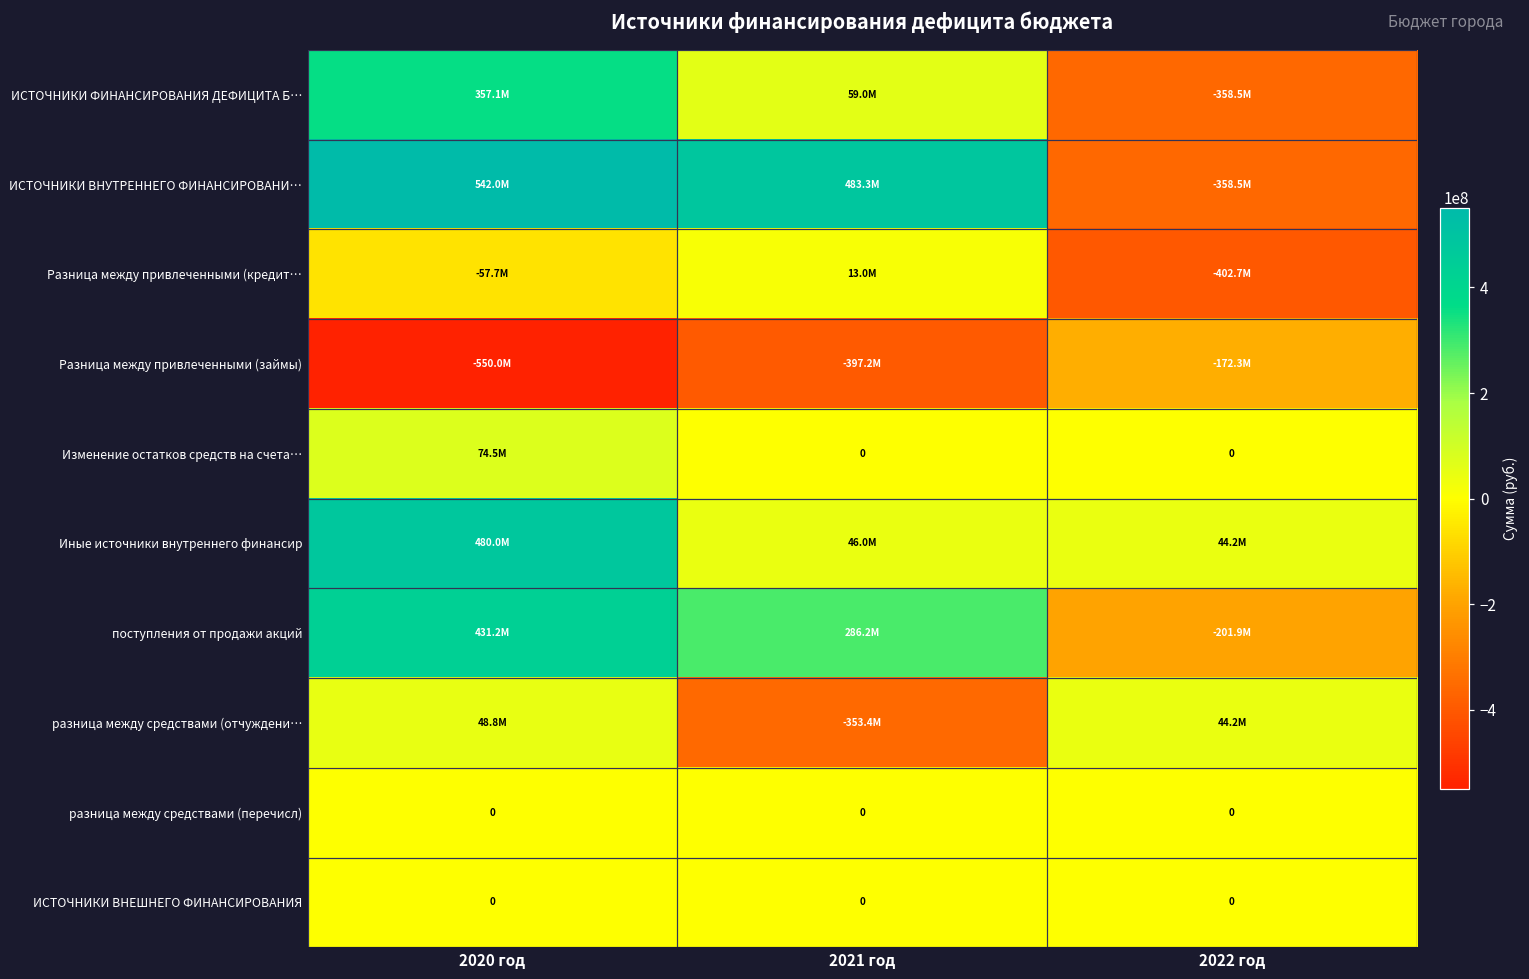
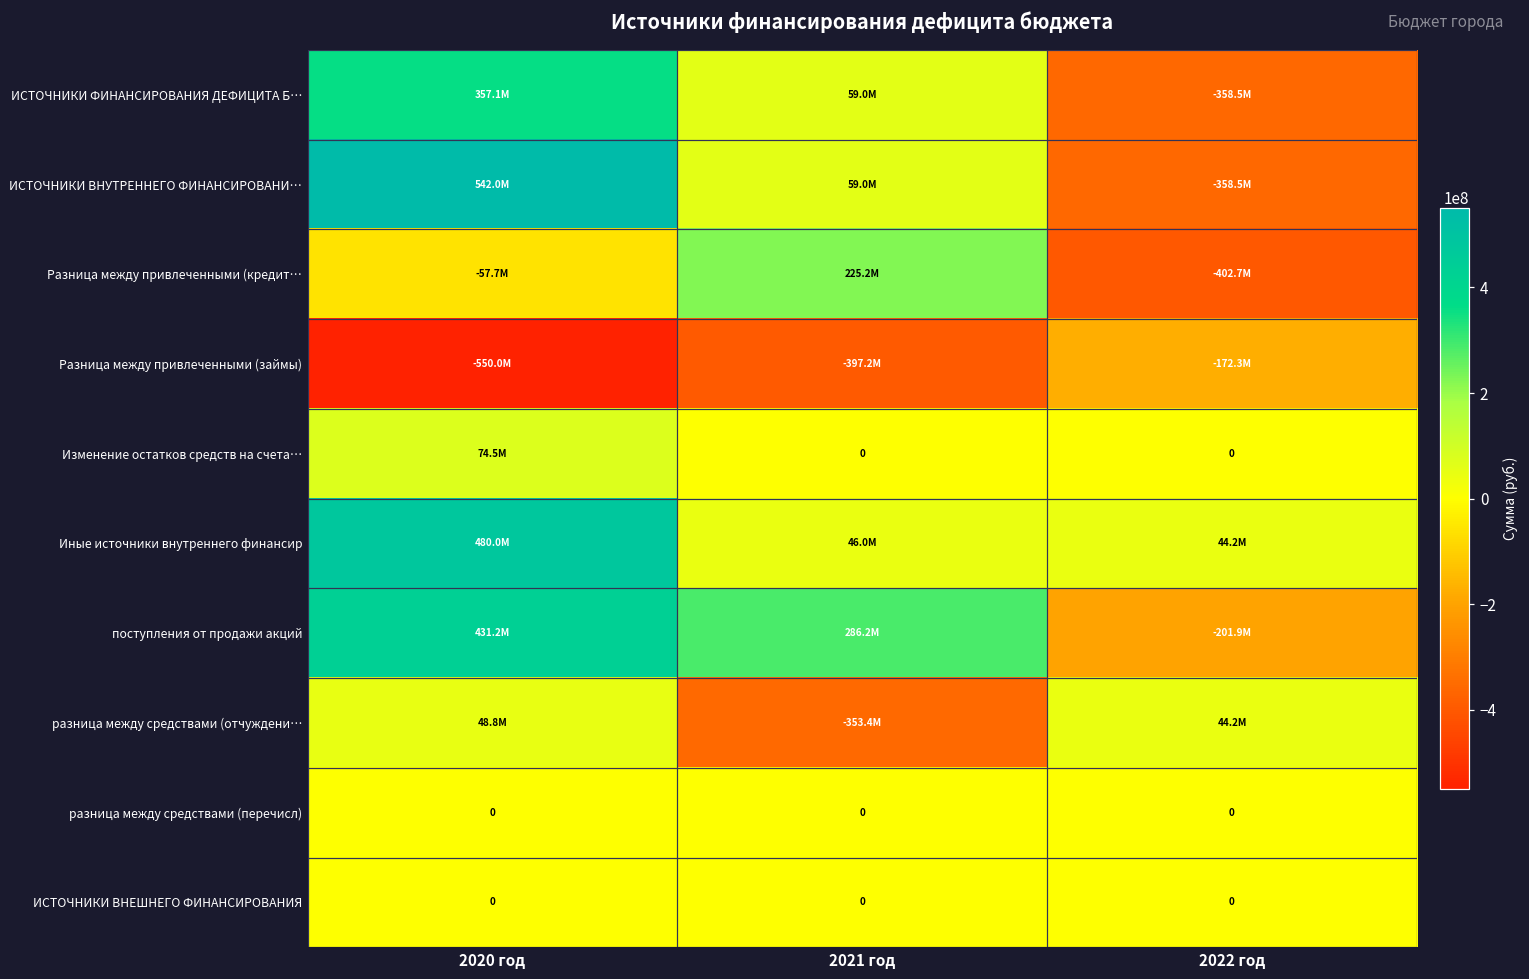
  {
    "ИСТОЧНИКИ ФИНАНСИРОВАНИЯ ДЕФИЦИТА Б…": {
      "2020 год": "357.1M",
      "2021 год": "59.0M",
      "2022 год": "-358.5M"
    },
    "ИСТОЧНИКИ ВНУТРЕННЕГО ФИНАНСИРОВАНИ…": {
      "2020 год": "542.0M",
-     "2021 год": "483.3M",
+     "2021 год": "59.0M",
      "2022 год": "-358.5M"
    },
    "Разница между привлеченными (кредит…": {
      "2020 год": "-57.7M",
-     "2021 год": "13.0M",
+     "2021 год": "225.2M",
      "2022 год": "-402.7M"
    },
    "Разница между привлеченными (займы)": {
      "2020 год": "-550.0M",
      "2021 год": "-397.2M",
      "2022 год": "-172.3M"
    },
    "Изменение остатков средств на счета…": {
      "2020 год": "74.5M",
      "2021 год": "0",
      "2022 год": "0"
    },
    "Иные источники внутреннего финансир": {
      "2020 год": "480.0M",
      "2021 год": "46.0M",
      "2022 год": "44.2M"
    },
    "поступления от продажи акций": {
      "2020 год": "431.2M",
      "2021 год": "286.2M",
      "2022 год": "-201.9M"
    },
    "разница между средствами (отчуждени…": {
      "2020 год": "48.8M",
      "2021 год": "-353.4M",
      "2022 год": "44.2M"
    },
    "разница между средствами (перечисл)": {
      "2020 год": "0",
      "2021 год": "0",
      "2022 год": "0"
    },
    "ИСТОЧНИКИ ВНЕШНЕГО ФИНАНСИРОВАНИЯ": {
      "2020 год": "0",
      "2021 год": "0",
      "2022 год": "0"
    }
  }
